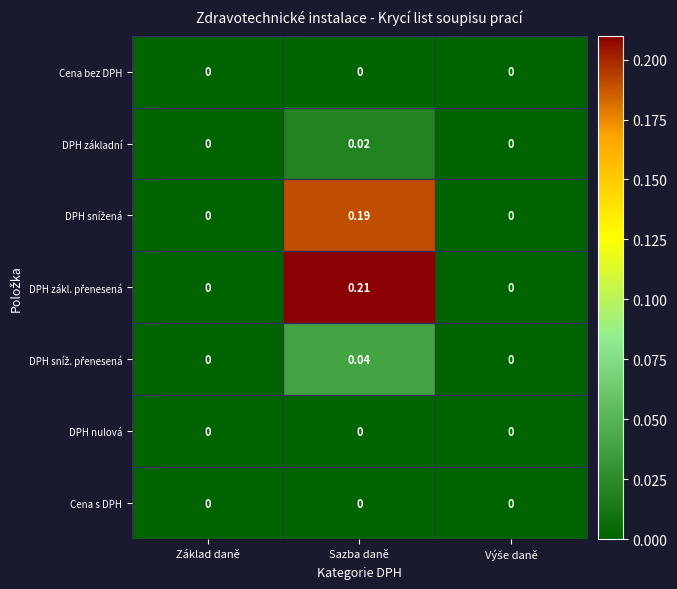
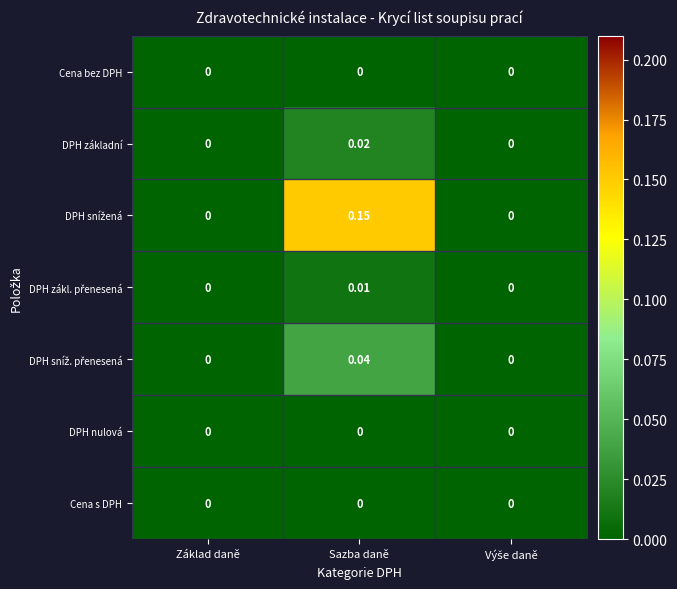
  {
    "Cena bez DPH": {
      "Základ daně": 0,
      "Sazba daně": 0,
      "Výše daně": 0
    },
    "DPH základní": {
      "Základ daně": 0,
      "Sazba daně": 0.02,
      "Výše daně": 0
    },
    "DPH snížená": {
      "Základ daně": 0,
-     "Sazba daně": 0.19,
+     "Sazba daně": 0.15,
      "Výše daně": 0
    },
    "DPH zákl. přenesená": {
      "Základ daně": 0,
-     "Sazba daně": 0.21,
+     "Sazba daně": 0.01,
      "Výše daně": 0
    },
    "DPH sníž. přenesená": {
      "Základ daně": 0,
      "Sazba daně": 0.04,
      "Výše daně": 0
    },
    "DPH nulová": {
      "Základ daně": 0,
      "Sazba daně": 0,
      "Výše daně": 0
    },
    "Cena s DPH": {
      "Základ daně": 0,
      "Sazba daně": 0,
      "Výše daně": 0
    }
  }
